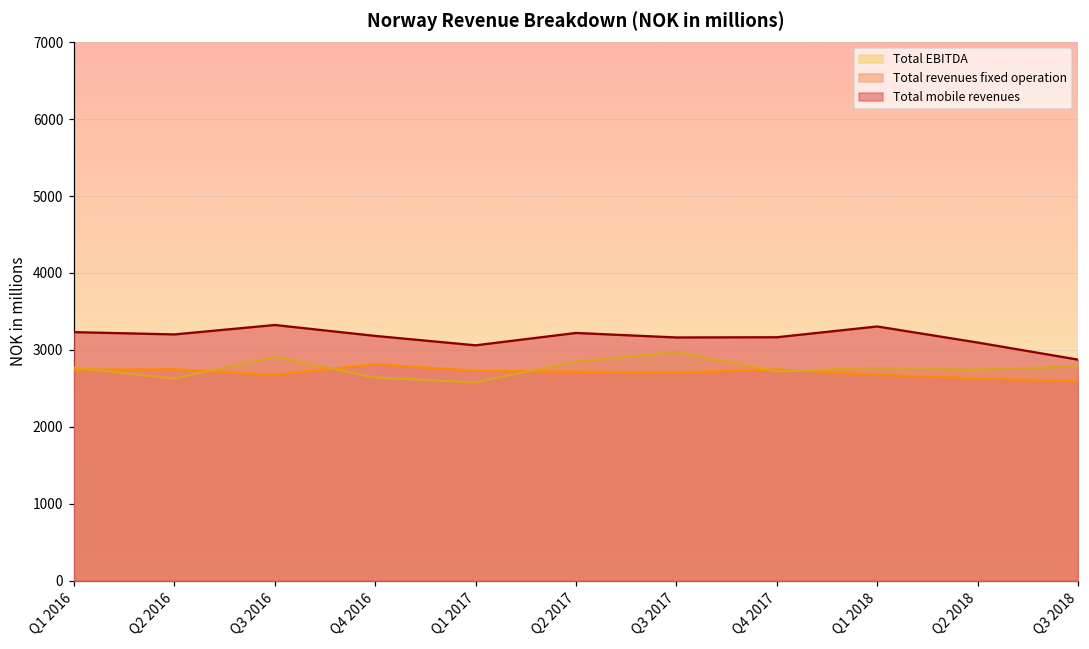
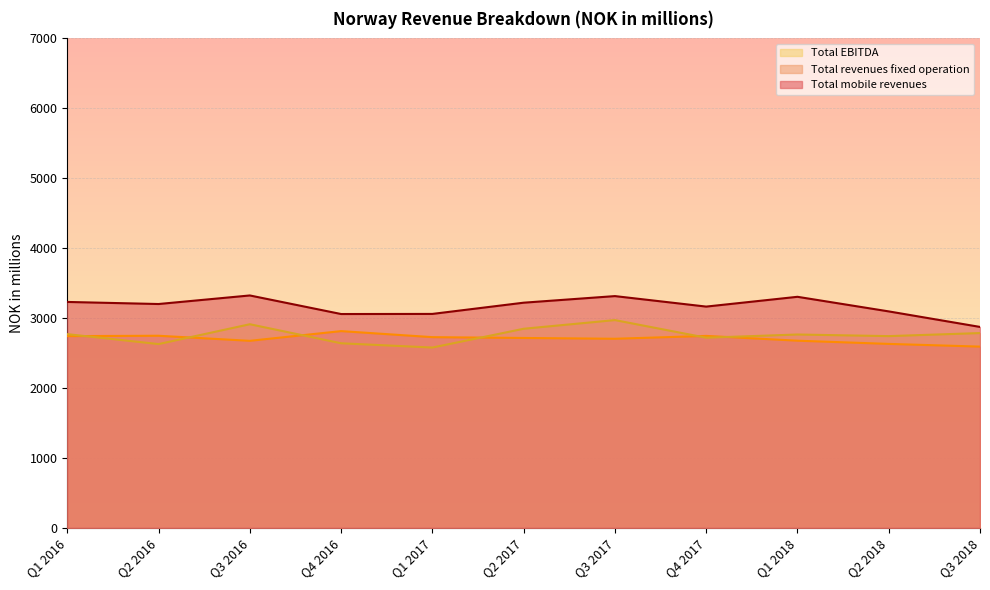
  {
    "Total mobile revenues": {
      "Q1 2016": 3200,
      "Q2 2016": 3200,
      "Q3 2016": 3300,
-     "Q4 2016": 3200,
+     "Q4 2016": 3100,
      "Q1 2017": 3100,
      "Q2 2017": 3200,
-     "Q3 2017": 3200,
+     "Q3 2017": 3300,
      "Q4 2017": 3200,
      "Q1 2018": 3300,
      "Q2 2018": 3100,
      "Q3 2018": 2900
    }
  }
